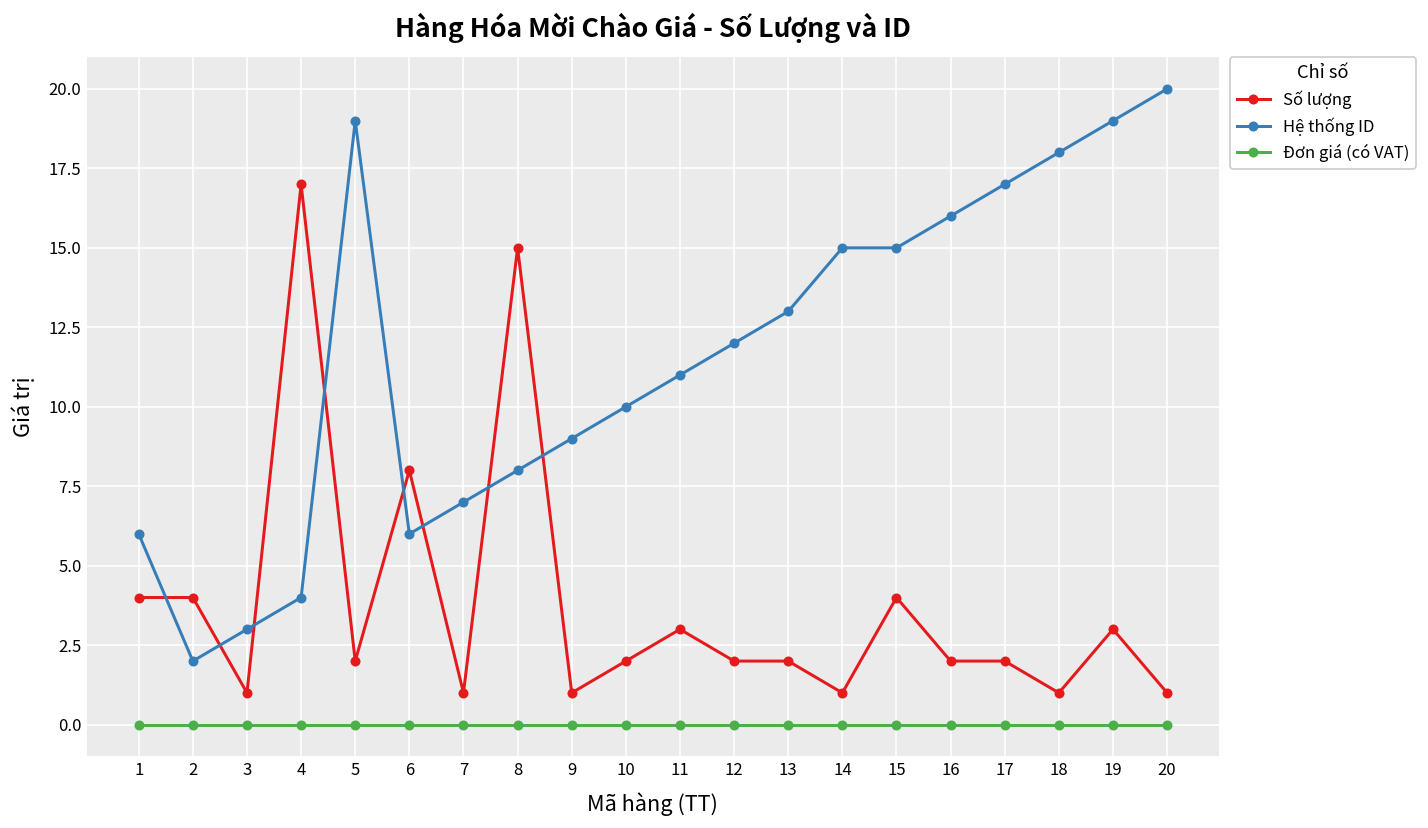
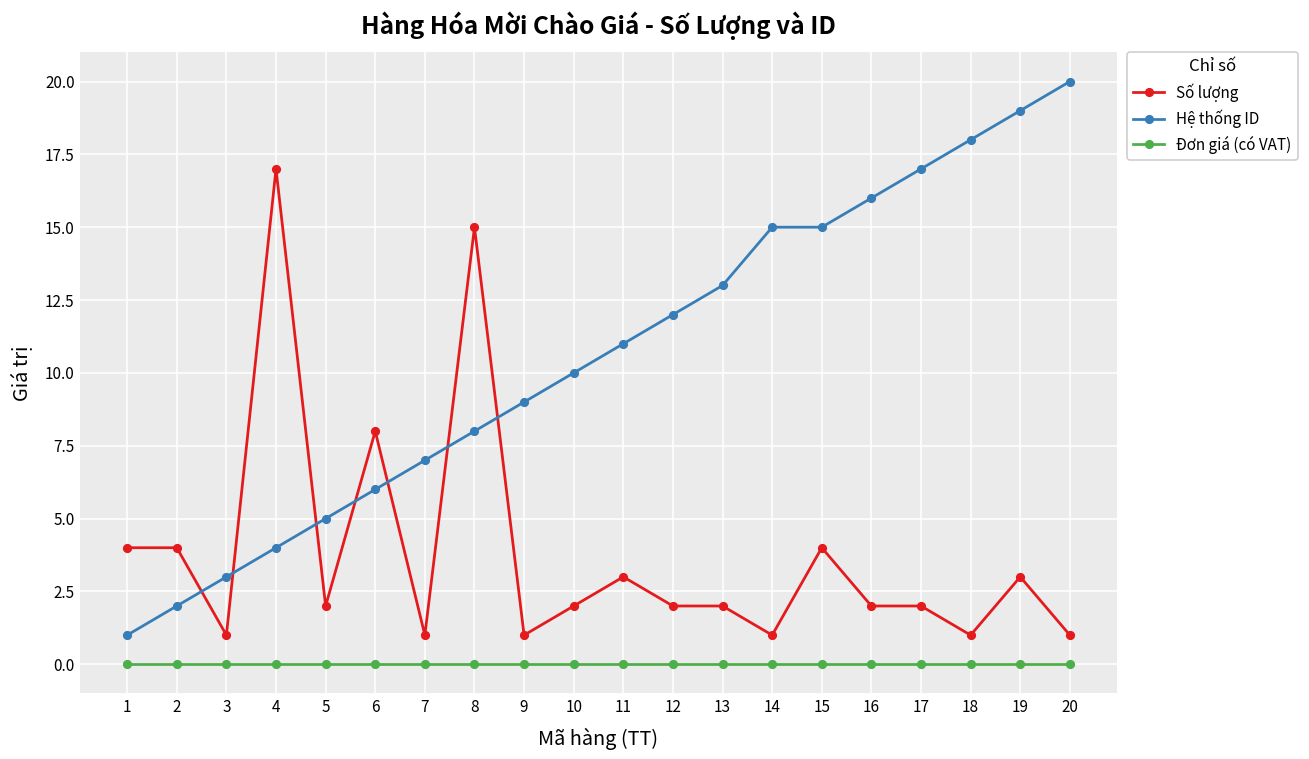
  {
    "Số lượng": {
      "1": 4,
      "2": 4,
      "3": 1,
      "4": 17,
      "5": 2,
      "6": 8,
      "7": 1,
      "8": 15,
      "9": 1,
      "10": 2,
      "11": 3,
      "12": 2,
      "13": 2,
      "14": 1,
      "15": 4,
      "16": 2,
      "17": 2,
      "18": 1,
      "19": 3,
      "20": 1
    },
    "Hệ thống ID": {
-     "1": 6,
+     "1": 1,
      "2": 2,
      "3": 3,
      "4": 4,
-     "5": 19,
+     "5": 5,
      "6": 6,
      "7": 7,
      "8": 8,
      "9": 9,
      "10": 10,
      "11": 11,
      "12": 12,
      "13": 13,
      "14": 15,
      "15": 15,
      "16": 16,
      "17": 17,
      "18": 18,
      "19": 19,
      "20": 20
    },
    "Đơn giá (có VAT)": {
      "1": 0,
      "2": 0,
      "3": 0,
      "4": 0,
      "5": 0,
      "6": 0,
      "7": 0,
      "8": 0,
      "9": 0,
      "10": 0,
      "11": 0,
      "12": 0,
      "13": 0,
      "14": 0,
      "15": 0,
      "16": 0,
      "17": 0,
      "18": 0,
      "19": 0,
      "20": 0
    }
  }
